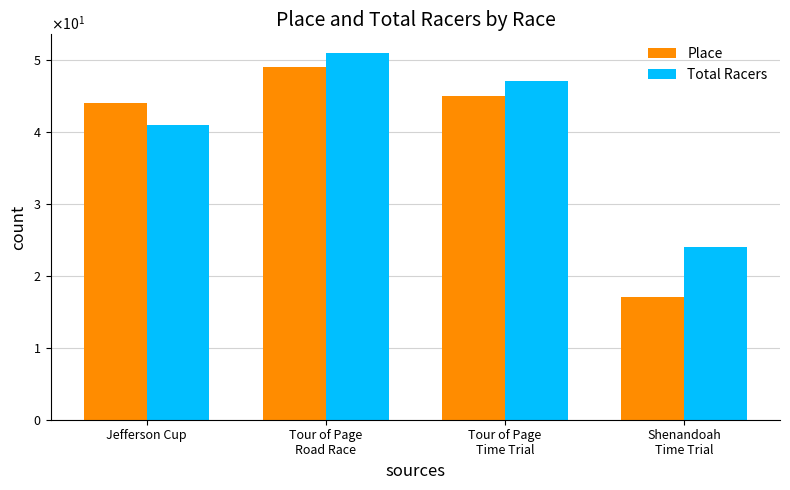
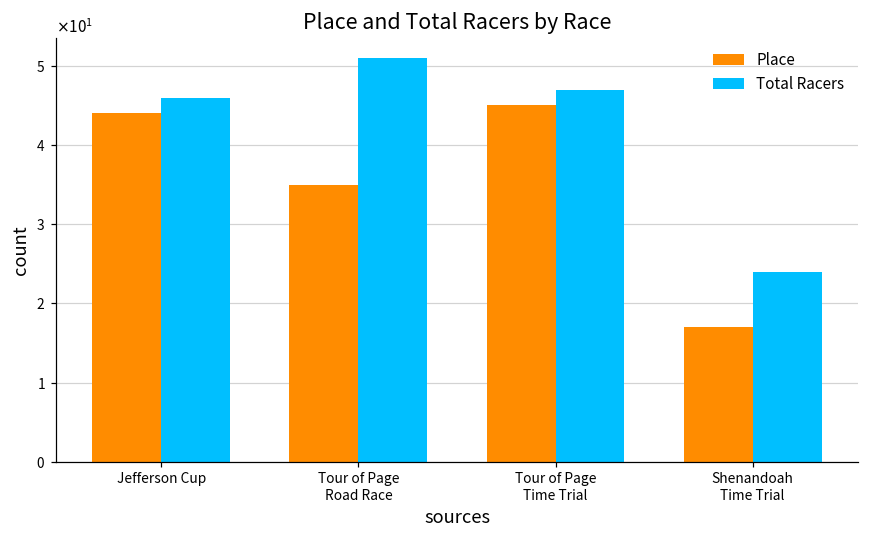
  {
    "Place": {
      "Jefferson Cup": 44,
-     "Tour of Page Road Race": 49,
+     "Tour of Page Road Race": 35,
      "Tour of Page Time Trial": 45,
      "Shenandoah Time Trial": 17
    },
    "Total Racers": {
-     "Jefferson Cup": 41,
+     "Jefferson Cup": 46,
      "Tour of Page Road Race": 51,
      "Tour of Page Time Trial": 47,
      "Shenandoah Time Trial": 24
    }
  }
